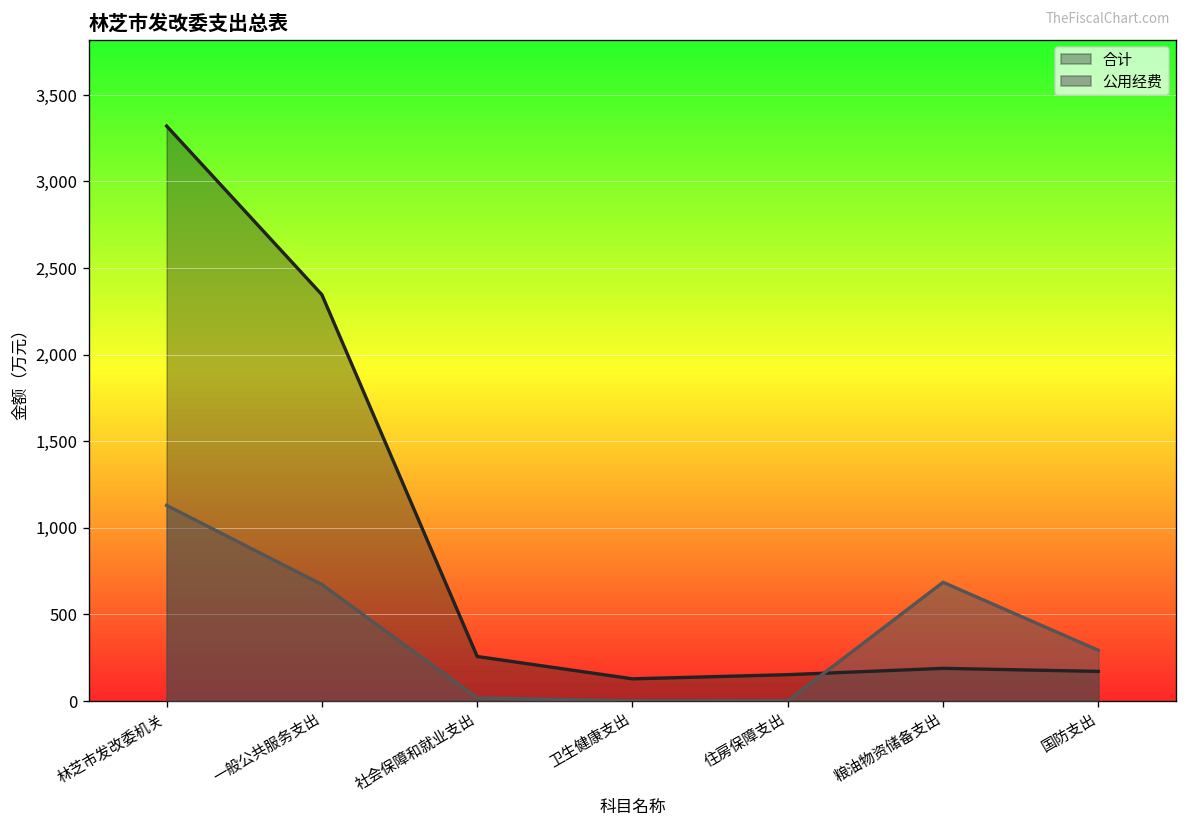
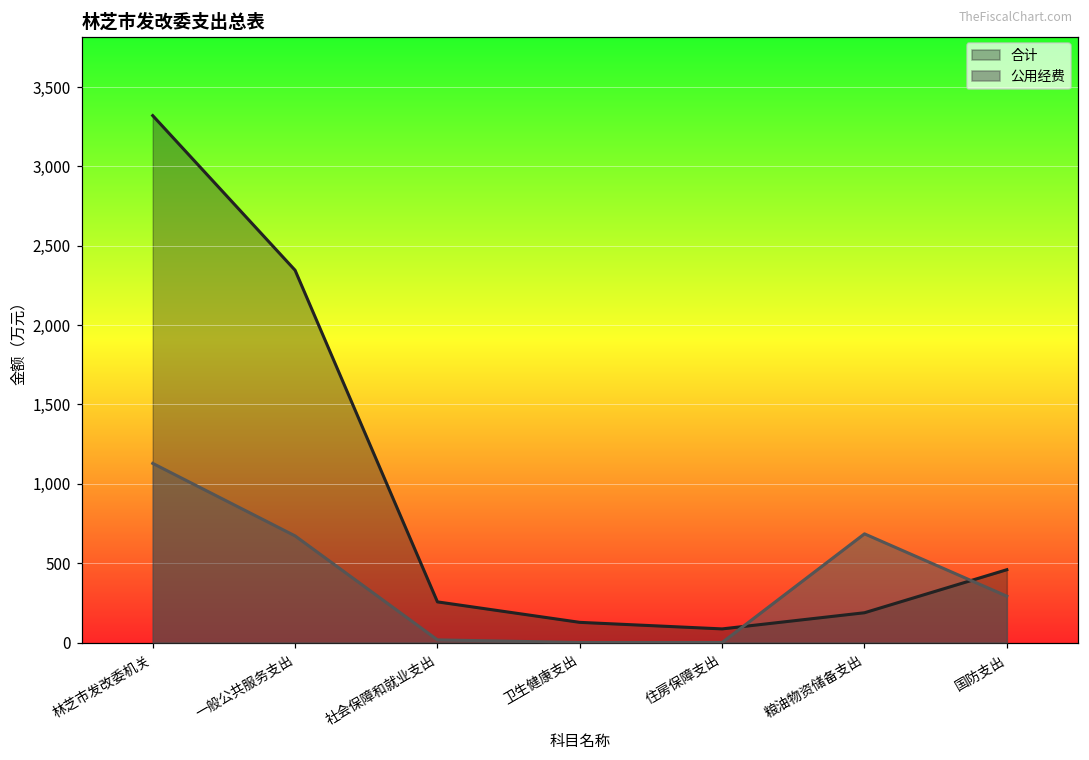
  {
    "合计": {
      "林芝市发改委机关": "3,320",
      "一般公共服务支出": "2,350",
      "社会保障和就业支出": "260",
      "卫生健康支出": "130",
-     "住房保障支出": "150",
+     "住房保障支出": "90",
      "粮油物资储备支出": "190",
-     "国防支出": "170"
+     "国防支出": "460"
    },
    "公用经费": {
      "林芝市发改委机关": "1,130",
      "一般公共服务支出": "670",
      "社会保障和就业支出": "20",
      "卫生健康支出": "0",
      "住房保障支出": "0",
      "粮油物资储备支出": "680",
      "国防支出": "290"
    }
  }
